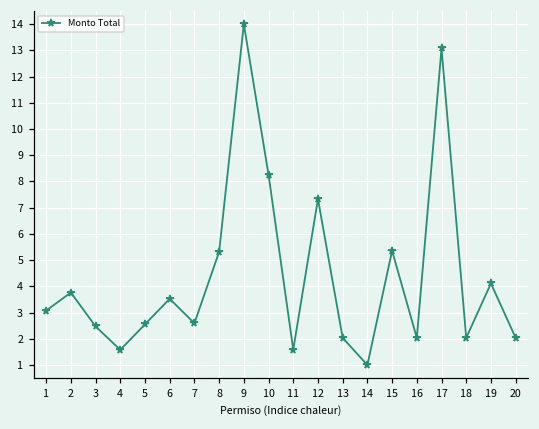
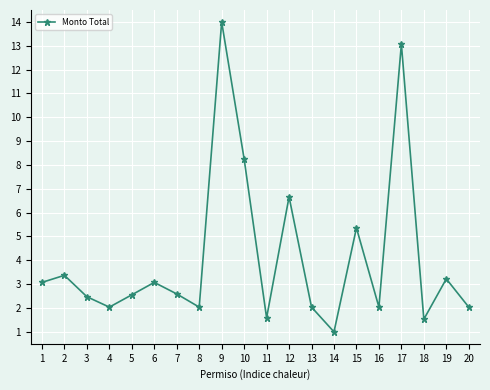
  {
    "1": 3.1,
-   "2": 3.8,
+   "2": 3.4,
    "3": 2.5,
-   "4": 1.6,
+   "4": 2.0,
    "5": 2.6,
-   "6": 3.5,
+   "6": 3.1,
    "7": 2.6,
-   "8": 5.3,
+   "8": 2.0,
    "9": 14.0,
    "10": 8.3,
    "11": 1.6,
-   "12": 7.3,
+   "12": 6.7,
    "13": 2.0,
    "14": 1.0,
    "15": 5.4,
    "16": 2.0,
    "17": 13.1,
-   "18": 2.0,
-   "19": 4.1,
+   "18": 1.5,
+   "19": 3.2,
    "20": 2.0
  }
